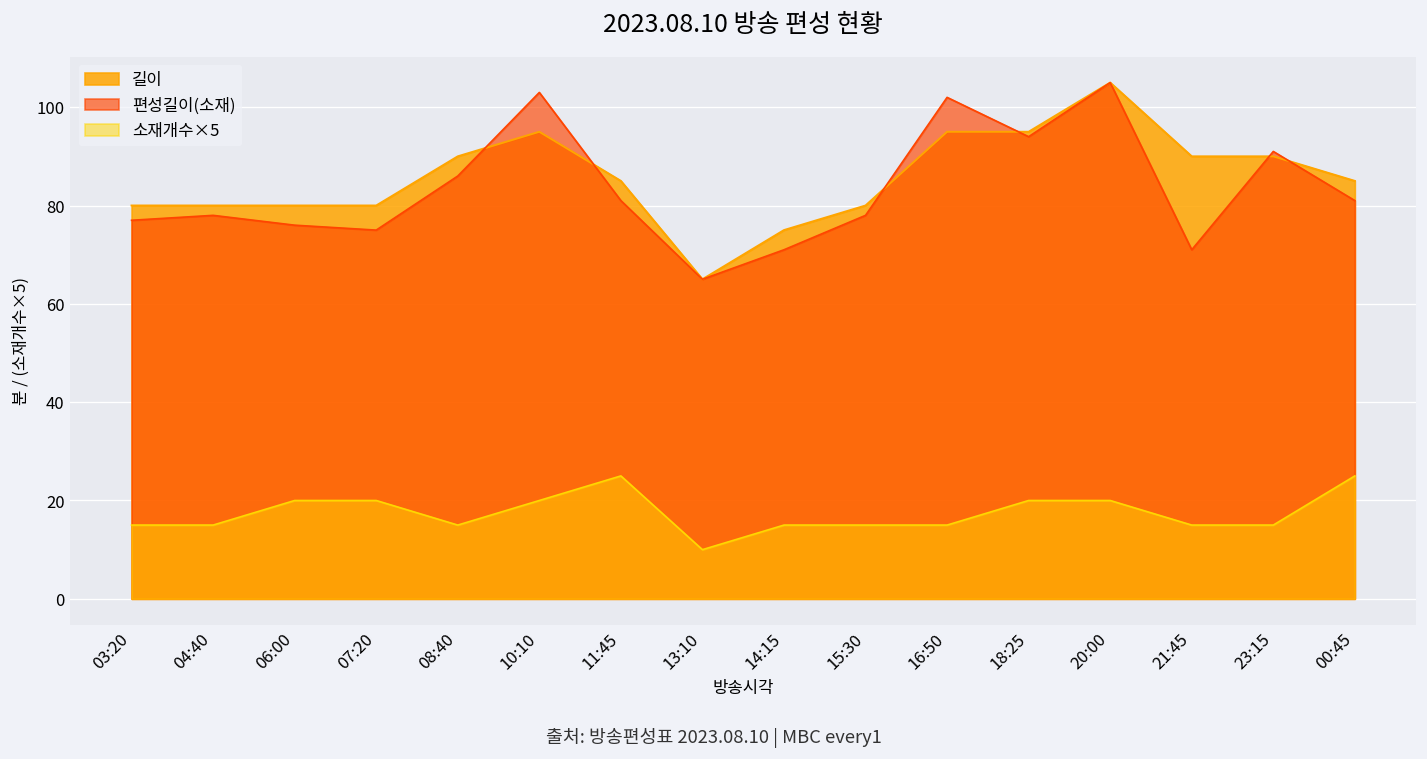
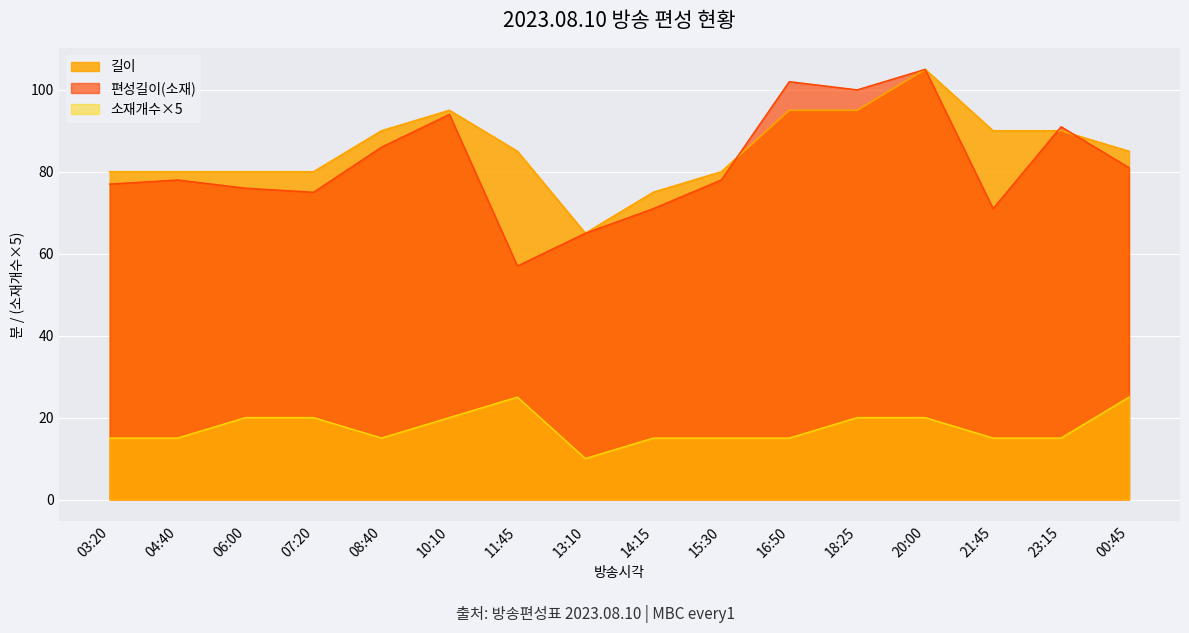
  {
    "편성길이(소재)": {
      "03:20": 77,
      "04:40": 78,
      "06:00": 76,
      "07:20": 75,
      "08:40": 86,
-     "10:10": 103,
-     "11:45": 81,
+     "10:10": 94,
+     "11:45": 57,
      "14:15": 71,
      "15:30": 78,
      "16:50": 102,
-     "18:25": 94,
+     "18:25": 100,
      "21:45": 71,
      "23:15": 91,
      "00:45": 81
    }
  }
